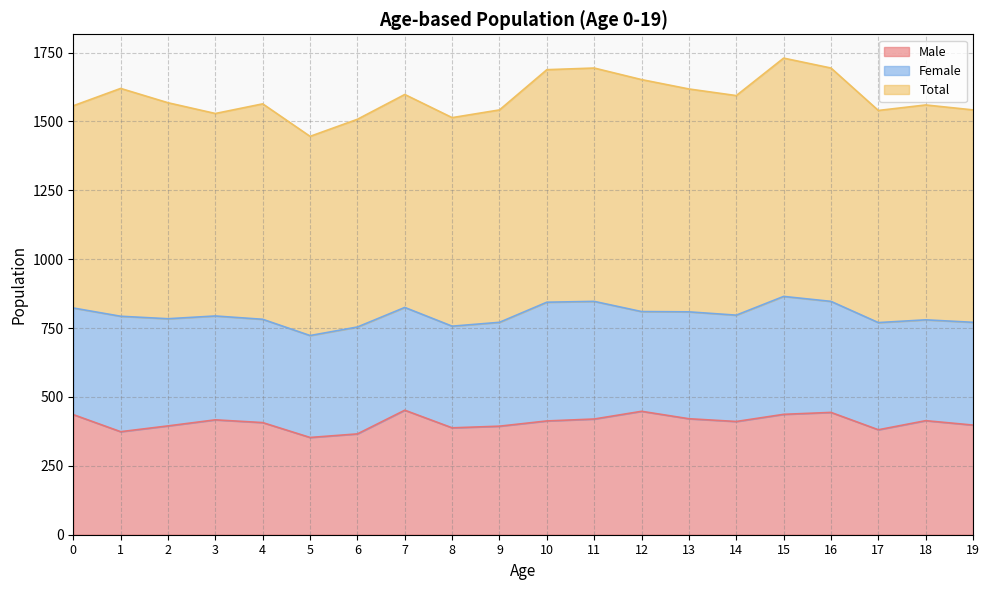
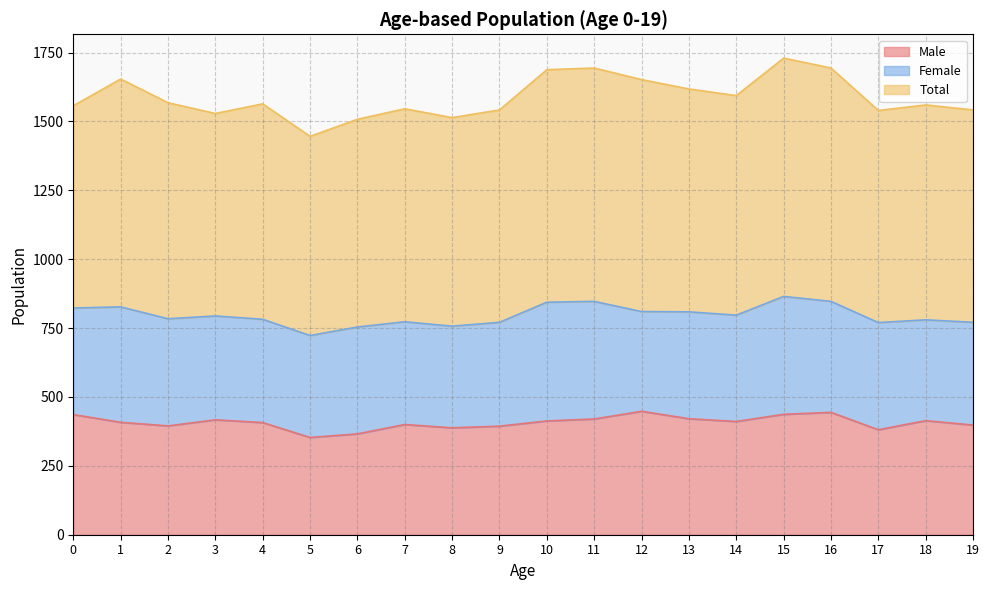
  {
    "Male": {
      "0": 440,
-     "1": 370,
+     "1": 410,
      "2": 400,
      "3": 420,
      "4": 410,
      "5": 350,
      "6": 370,
-     "7": 450,
+     "7": 400,
      "8": 390,
      "9": 390,
      "10": 410,
      "11": 420,
      "12": 450,
      "13": 420,
      "14": 410,
      "15": 440,
      "16": 440,
      "17": 380,
      "18": 410,
      "19": 400
    },
    "Female": {
      "0": 390,
      "1": 420,
      "2": 390,
      "3": 380,
      "4": 380,
      "5": 370,
      "6": 390,
      "7": 370,
      "8": 370,
      "9": 380,
      "10": 430,
      "11": 430,
      "12": 360,
      "13": 390,
      "14": 390,
      "15": 430,
      "16": 400,
      "17": 390,
      "18": 370,
      "19": 370
    },
    "Total": {
      "0": 730,
      "1": 830,
      "2": 780,
      "3": 740,
      "4": 780,
      "5": 720,
      "6": 750,
      "7": 770,
      "8": 760,
      "9": 770,
      "10": 840,
      "11": 850,
      "12": 840,
      "13": 810,
      "14": 800,
      "15": 870,
      "16": 850,
      "17": 770,
      "18": 780,
      "19": 770
    }
  }
